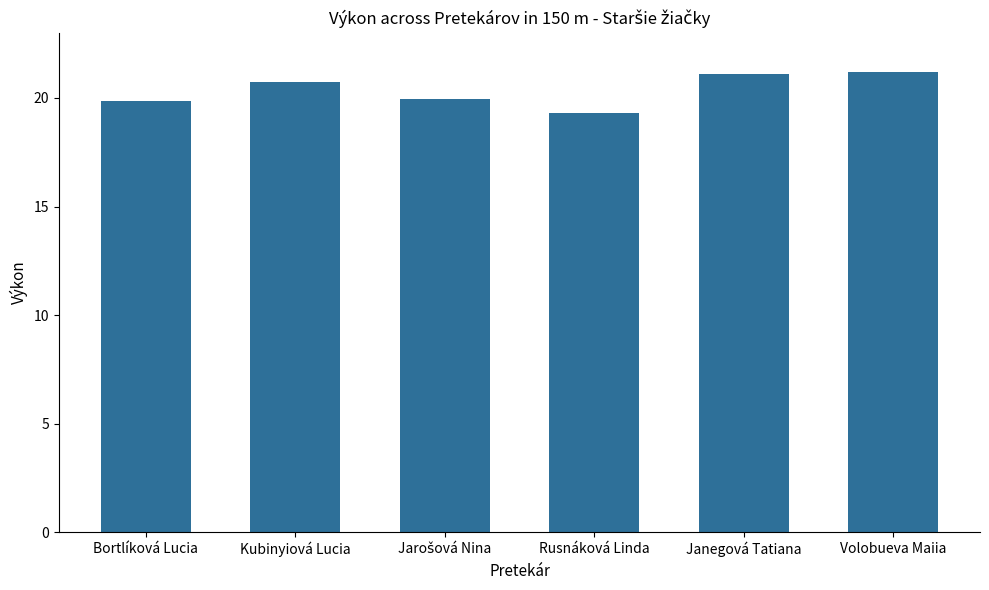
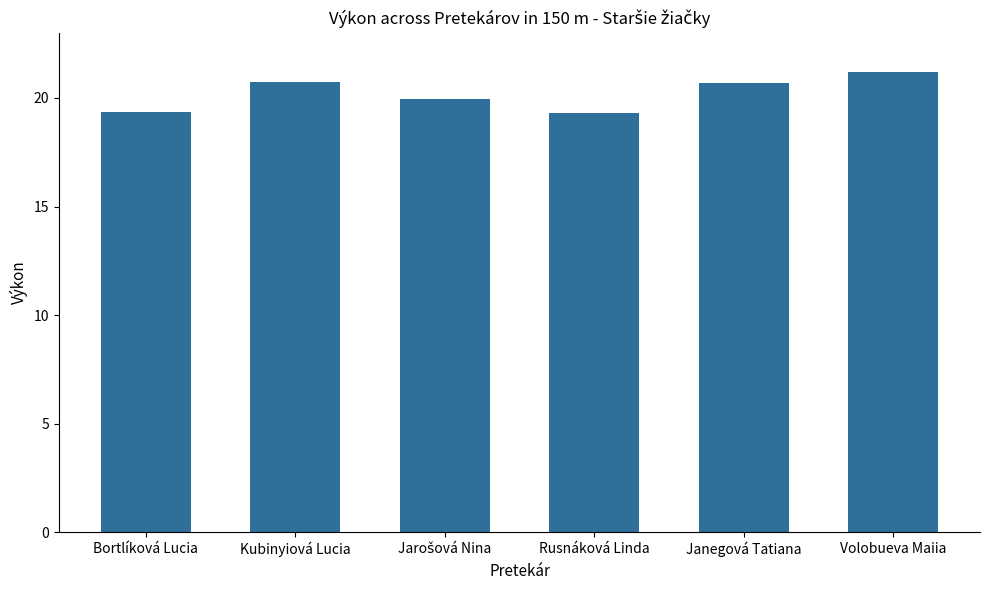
  {
-   "Bortlíková Lucia": 19.9,
+   "Bortlíková Lucia": 19.4,
    "Kubinyiová Lucia": 20.7,
    "Jarošová Nina": 19.9,
    "Rusnáková Linda": 19.3,
-   "Janegová Tatiana": 21.1,
+   "Janegová Tatiana": 20.7,
    "Volobueva Maiia": 21.2
  }
